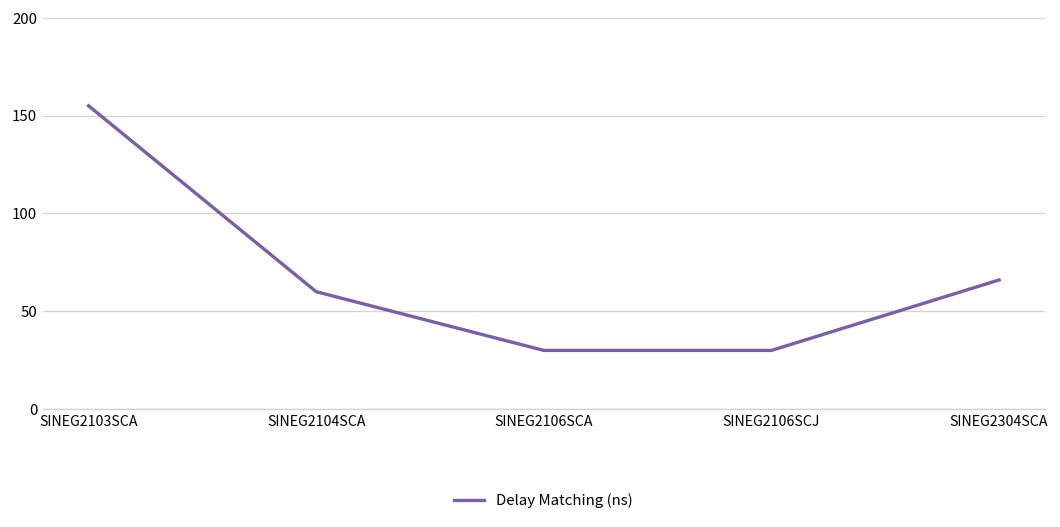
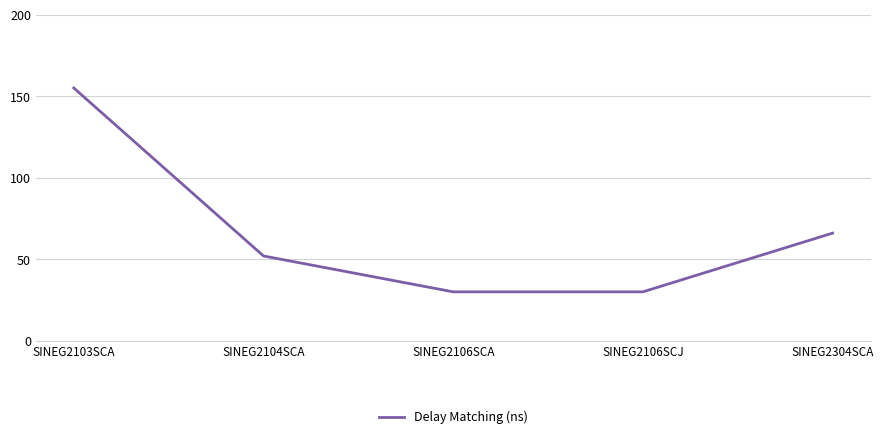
  {
    "SINEG2103SCA": 155,
-   "SINEG2104SCA": 60,
+   "SINEG2104SCA": 52,
    "SINEG2106SCA": 30,
    "SINEG2106SCJ": 30,
    "SINEG2304SCA": 66
  }
